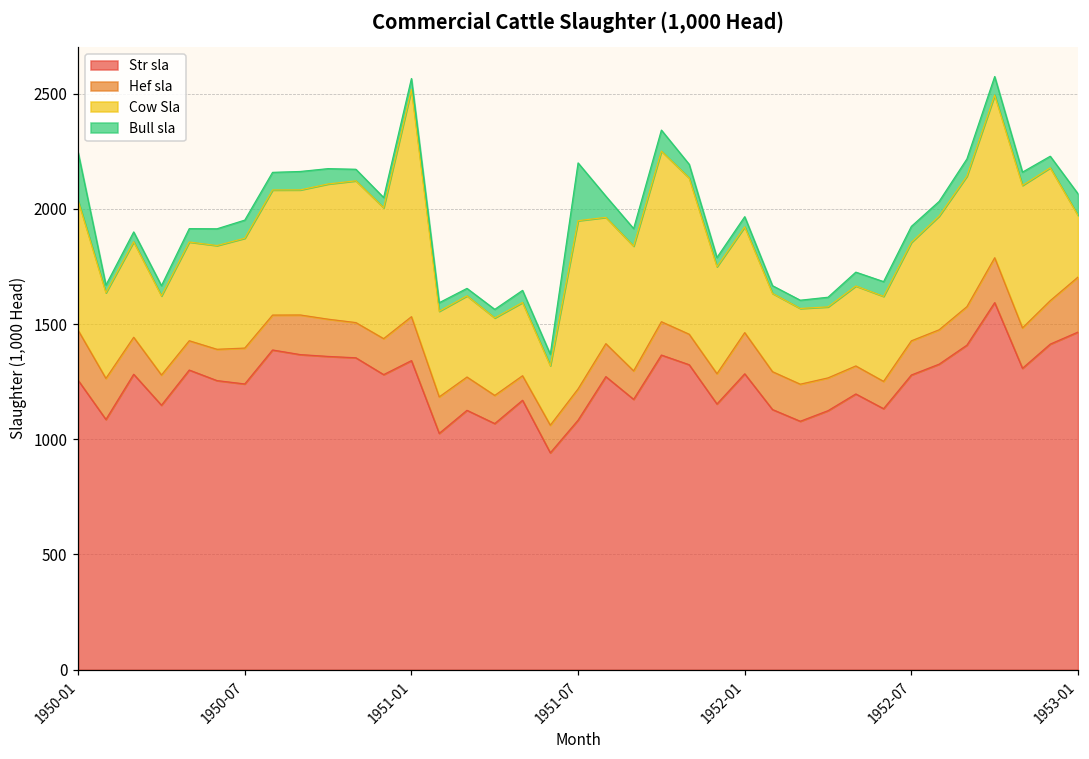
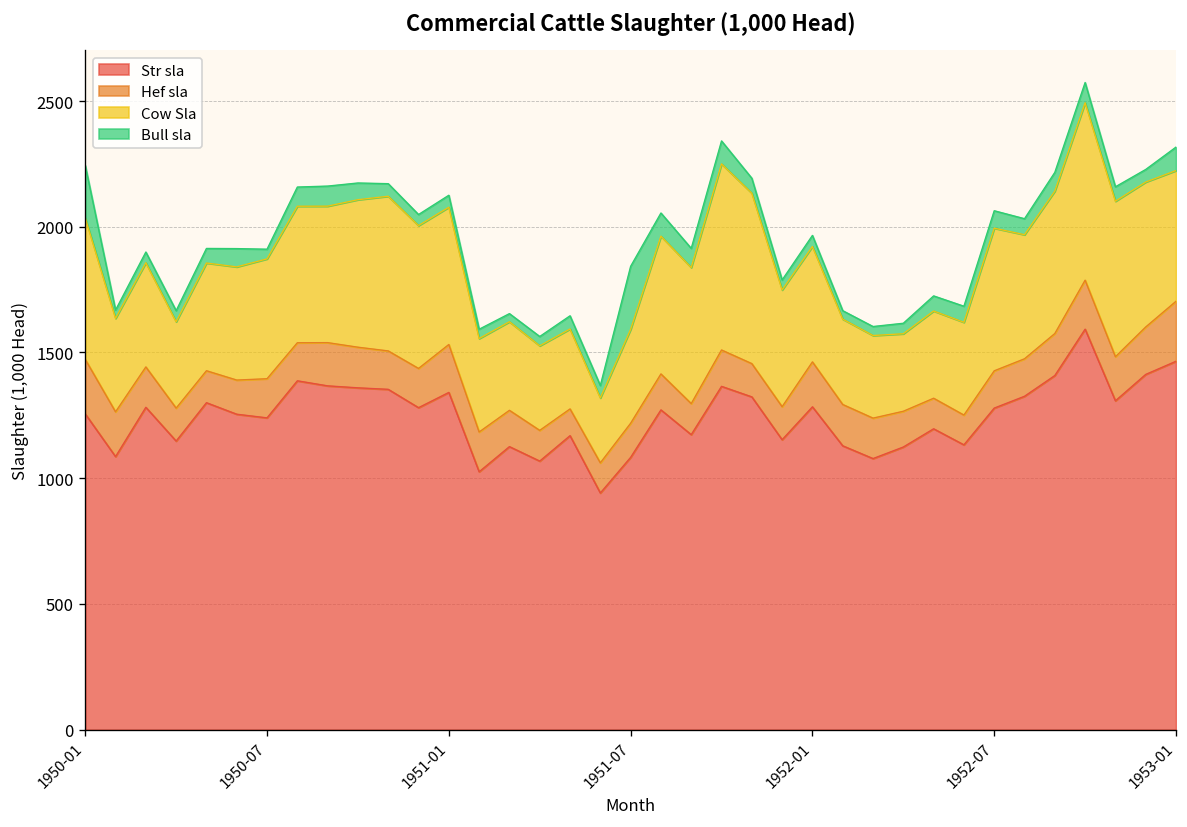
  {
    "Cow Sla": {
      "1950-01": 560,
      "1950-07": 480,
-     "1951-01": 990,
-     "1951-07": 730,
+     "1951-01": 550,
+     "1951-07": 370,
      "1952-01": 460,
-     "1952-07": 430,
-     "1953-01": 270
+     "1952-07": 570,
+     "1953-01": 520
    },
    "Bull sla": {
      "1950-01": 210,
-     "1950-07": 80,
+     "1950-07": 40,
      "1951-01": 50,
      "1951-07": 250,
      "1952-01": 40,
      "1952-07": 70,
      "1953-01": 90
    }
  }
